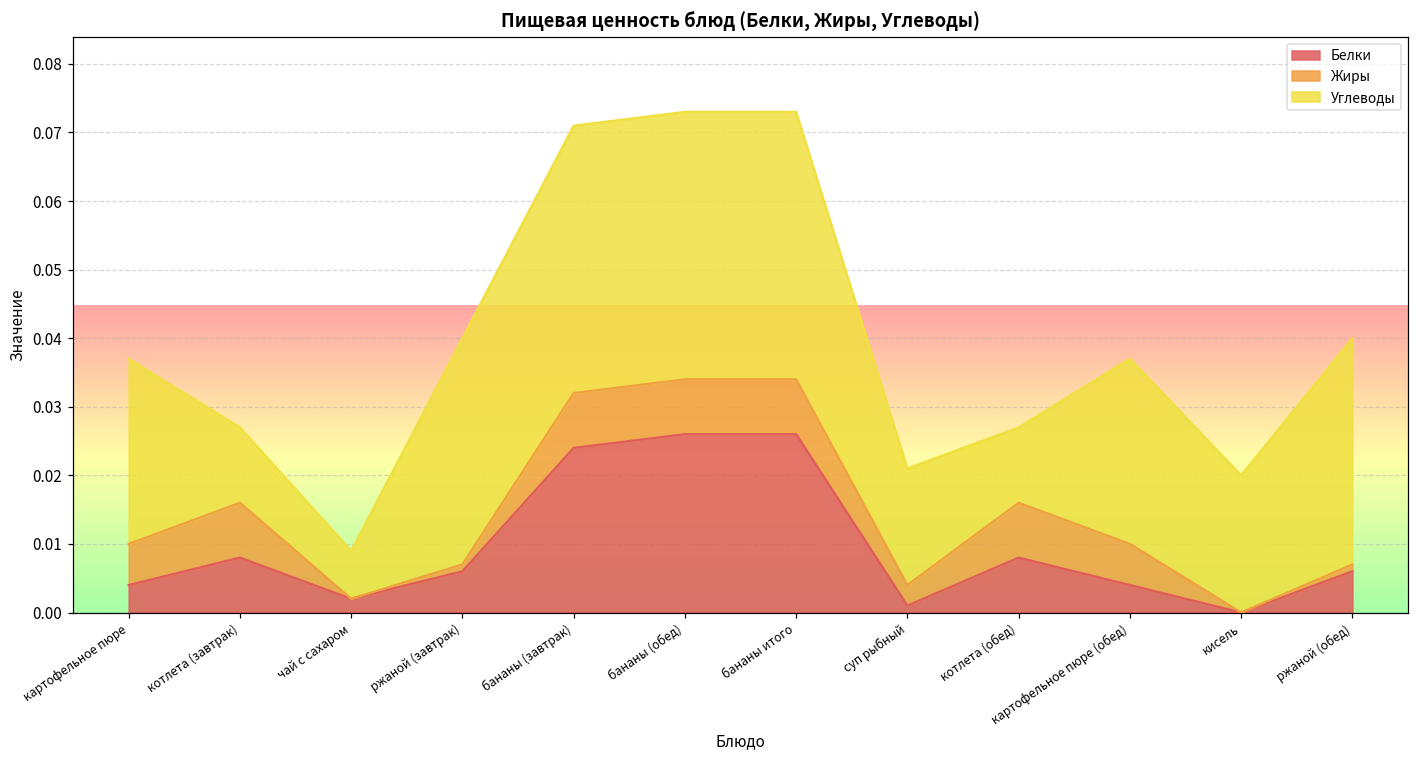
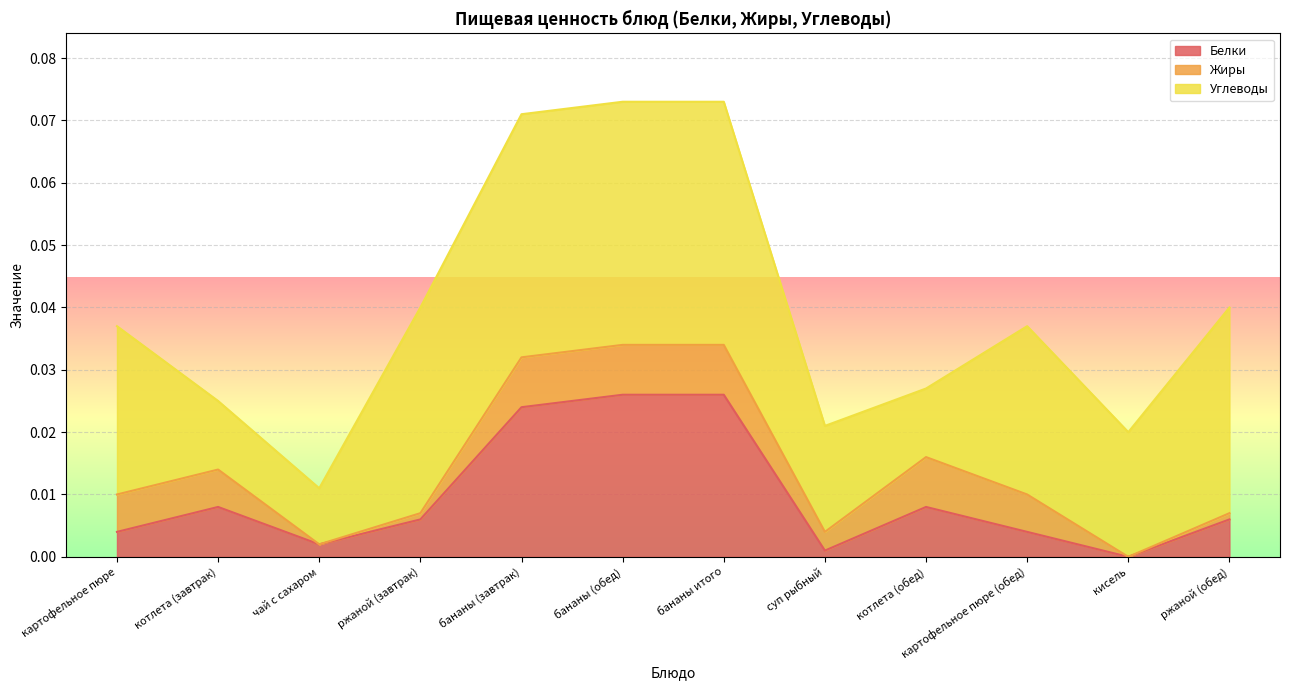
  {
    "Белки": {
      "картофельное пюре": 0.004,
      "котлета (завтрак)": 0.008,
      "ржаной (завтрак)": 0.006,
      "бананы (завтрак)": 0.024,
      "бананы (обед)": 0.026,
      "бананы итого": 0.026,
      "суп рыбный": 0.001,
      "котлета (обед)": 0.008,
      "картофельное пюре (обед)": 0.004,
      "ржаной (обед)": 0.006
    },
    "Жиры": {
      "картофельное пюре": 0.006,
-     "котлета (завтрак)": 0.008,
+     "котлета (завтрак)": 0.006,
      "ржаной (завтрак)": 0.001,
      "бананы (завтрак)": 0.008,
      "бананы (обед)": 0.008,
      "бананы итого": 0.008,
      "суп рыбный": 0.003,
      "котлета (обед)": 0.008,
      "картофельное пюре (обед)": 0.006,
      "ржаной (обед)": 0.001
    },
    "Углеводы": {
      "картофельное пюре": 0.027,
      "котлета (завтрак)": 0.011,
-     "чай с сахаром": 0.007,
+     "чай с сахаром": 0.009,
      "ржаной (завтрак)": 0.033,
      "бананы (завтрак)": 0.039,
      "бананы (обед)": 0.039,
      "бананы итого": 0.039,
      "суп рыбный": 0.017,
      "котлета (обед)": 0.011,
      "картофельное пюре (обед)": 0.027,
      "кисель": 0.020,
      "ржаной (обед)": 0.033
    }
  }
